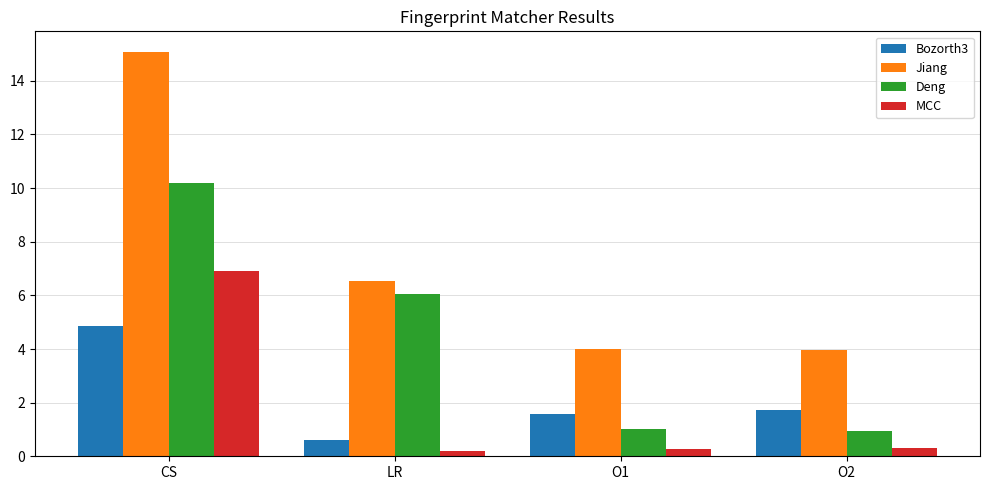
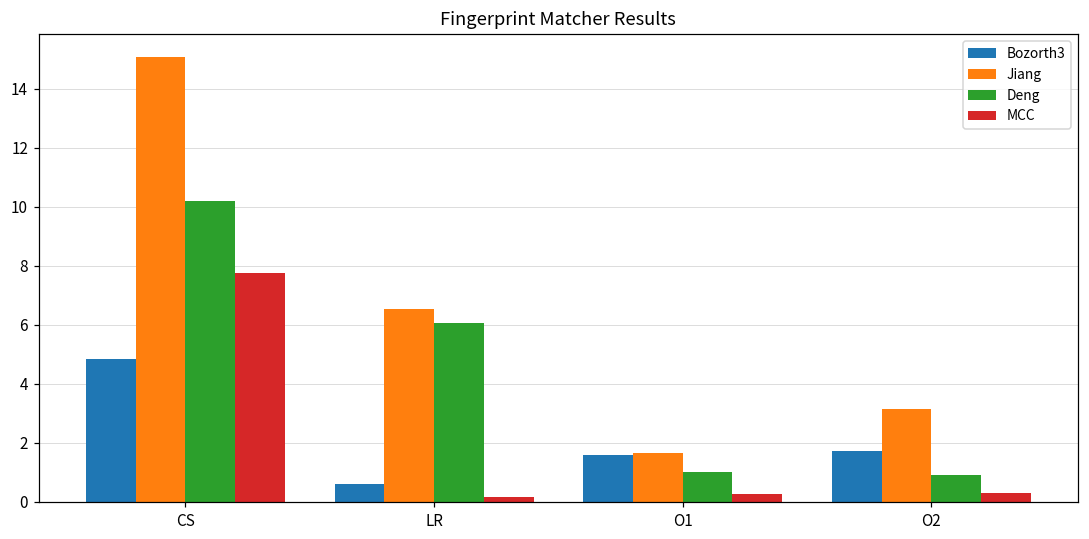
  {
    "Bozorth3": {
      "CS": 4.9,
      "LR": 0.6,
      "O1": 1.6,
      "O2": 1.7
    },
    "Jiang": {
      "CS": 15.1,
      "LR": 6.5,
-     "O1": 4.0,
-     "O2": 4.0
+     "O1": 1.7,
+     "O2": 3.2
    },
    "Deng": {
      "CS": 10.2,
      "LR": 6.1,
      "O1": 1.0,
      "O2": 0.9
    },
    "MCC": {
-     "CS": 6.9,
+     "CS": 7.8,
      "LR": 0.2,
      "O1": 0.3,
      "O2": 0.3
    }
  }
